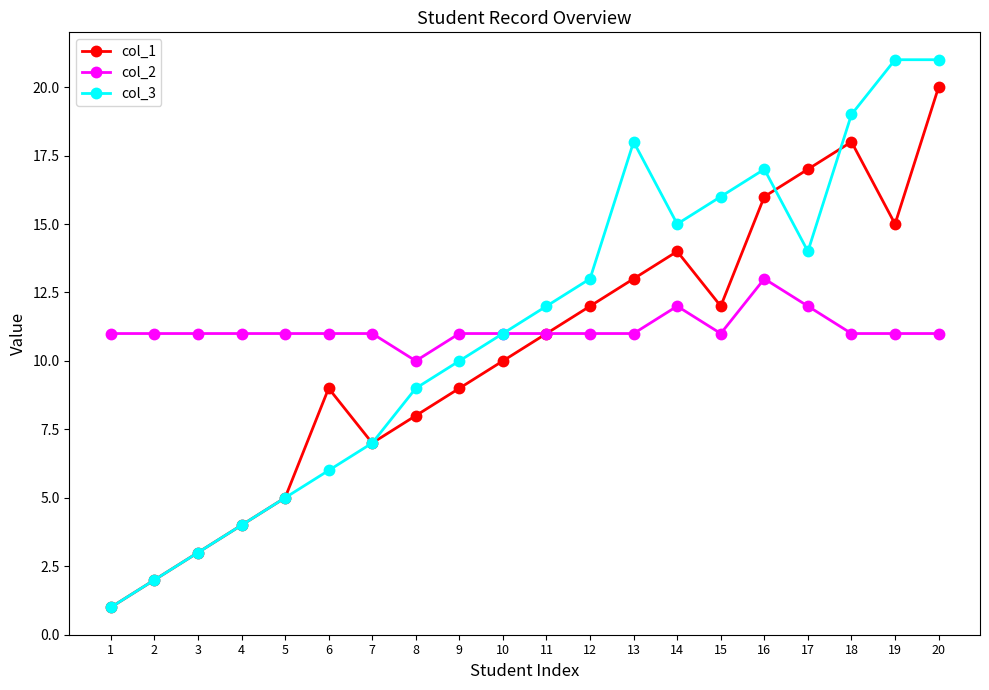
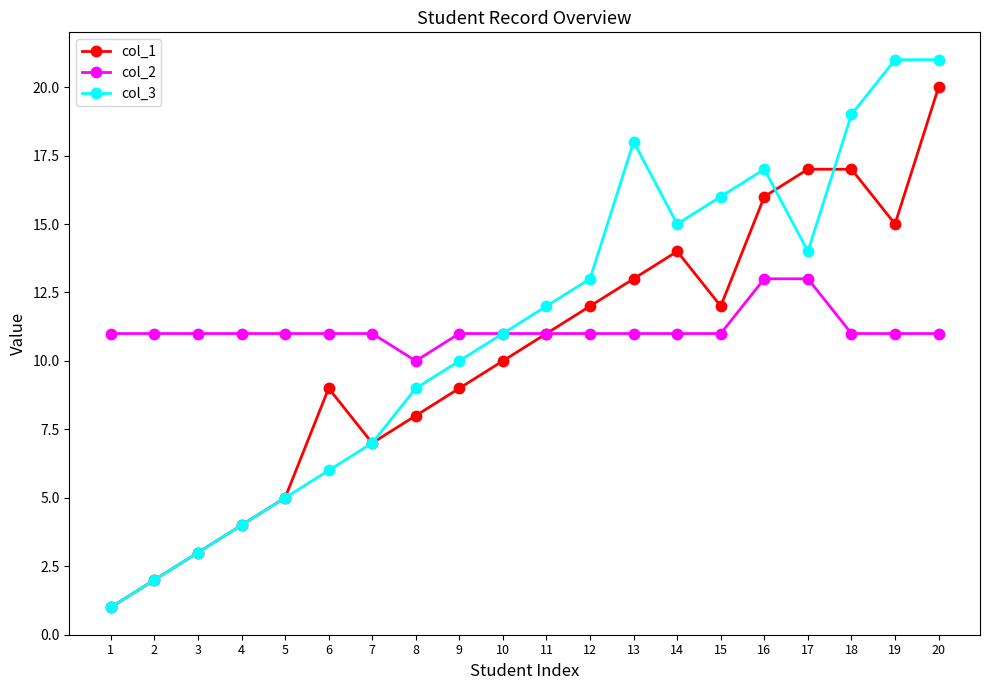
  {
    "col_1": {
      "6": 9,
      "8": 8,
      "9": 9,
      "10": 10,
      "12": 12,
      "13": 13,
      "14": 14,
      "15": 12,
      "16": 16,
      "17": 17,
-     "18": 18,
+     "18": 17,
      "19": 15,
      "20": 20
    },
    "col_2": {
      "1": 11,
      "2": 11,
      "3": 11,
      "4": 11,
      "5": 11,
      "6": 11,
      "7": 11,
      "8": 10,
      "9": 11,
      "12": 11,
      "13": 11,
-     "14": 12,
+     "14": 11,
      "15": 11,
      "16": 13,
-     "17": 12,
+     "17": 13,
      "18": 11,
      "19": 11,
      "20": 11
    },
    "col_3": {
      "6": 6,
      "8": 9,
      "9": 10,
      "11": 12,
      "12": 13,
      "13": 18,
      "14": 15,
      "15": 16,
      "16": 17,
      "17": 14,
      "18": 19,
      "19": 21,
      "20": 21
    }
  }
